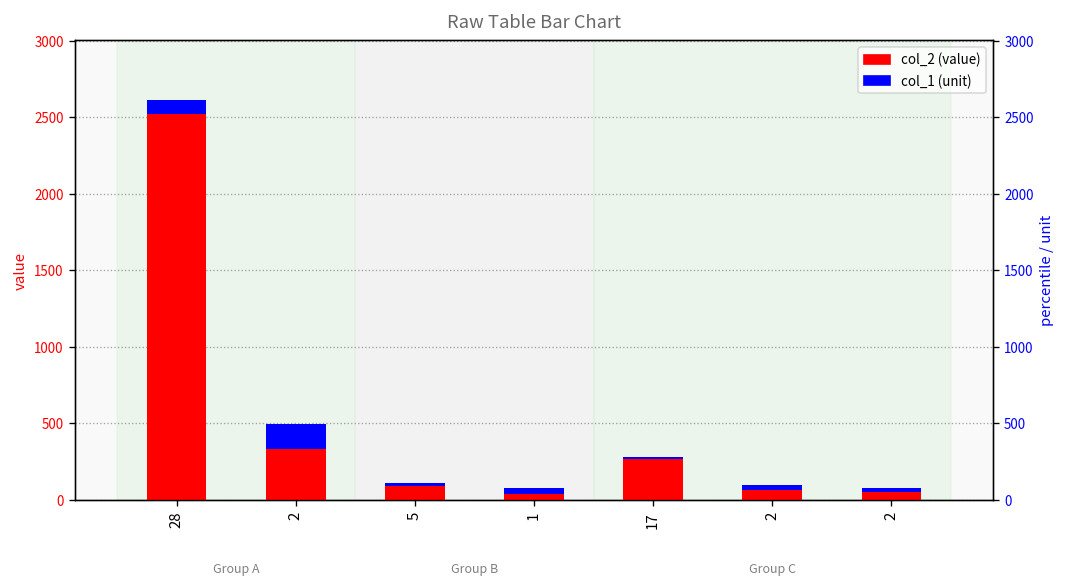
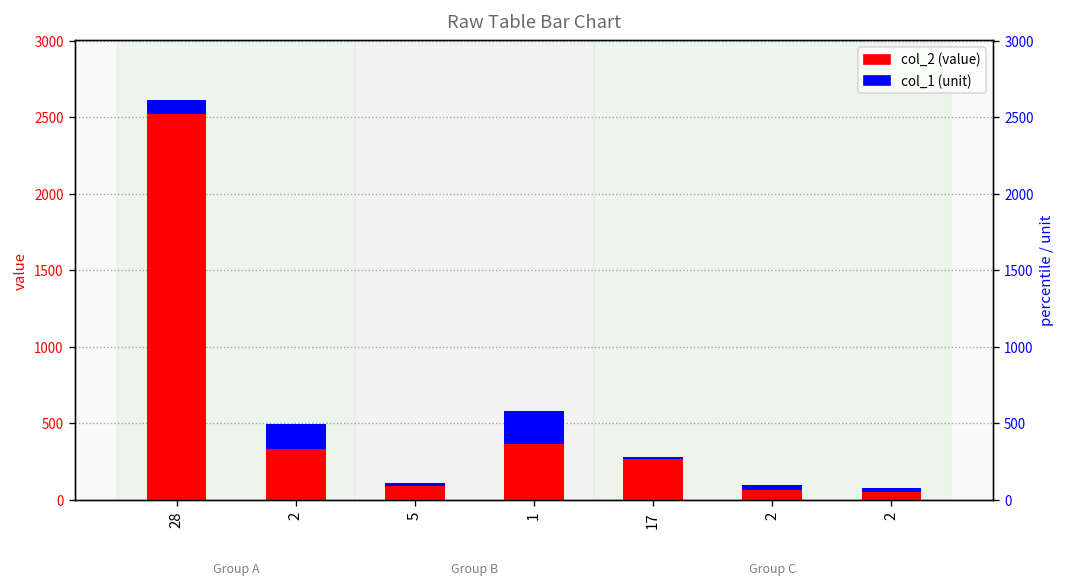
  {
    "col_2 (value)": {
      "28": 2520,
      "5": 90,
-     "1": 40,
+     "1": 360,
      "17": 270
    },
    "col_1 (unit)": {
      "28": 90,
-     "1": 40
+     "1": 220
    }
  }
